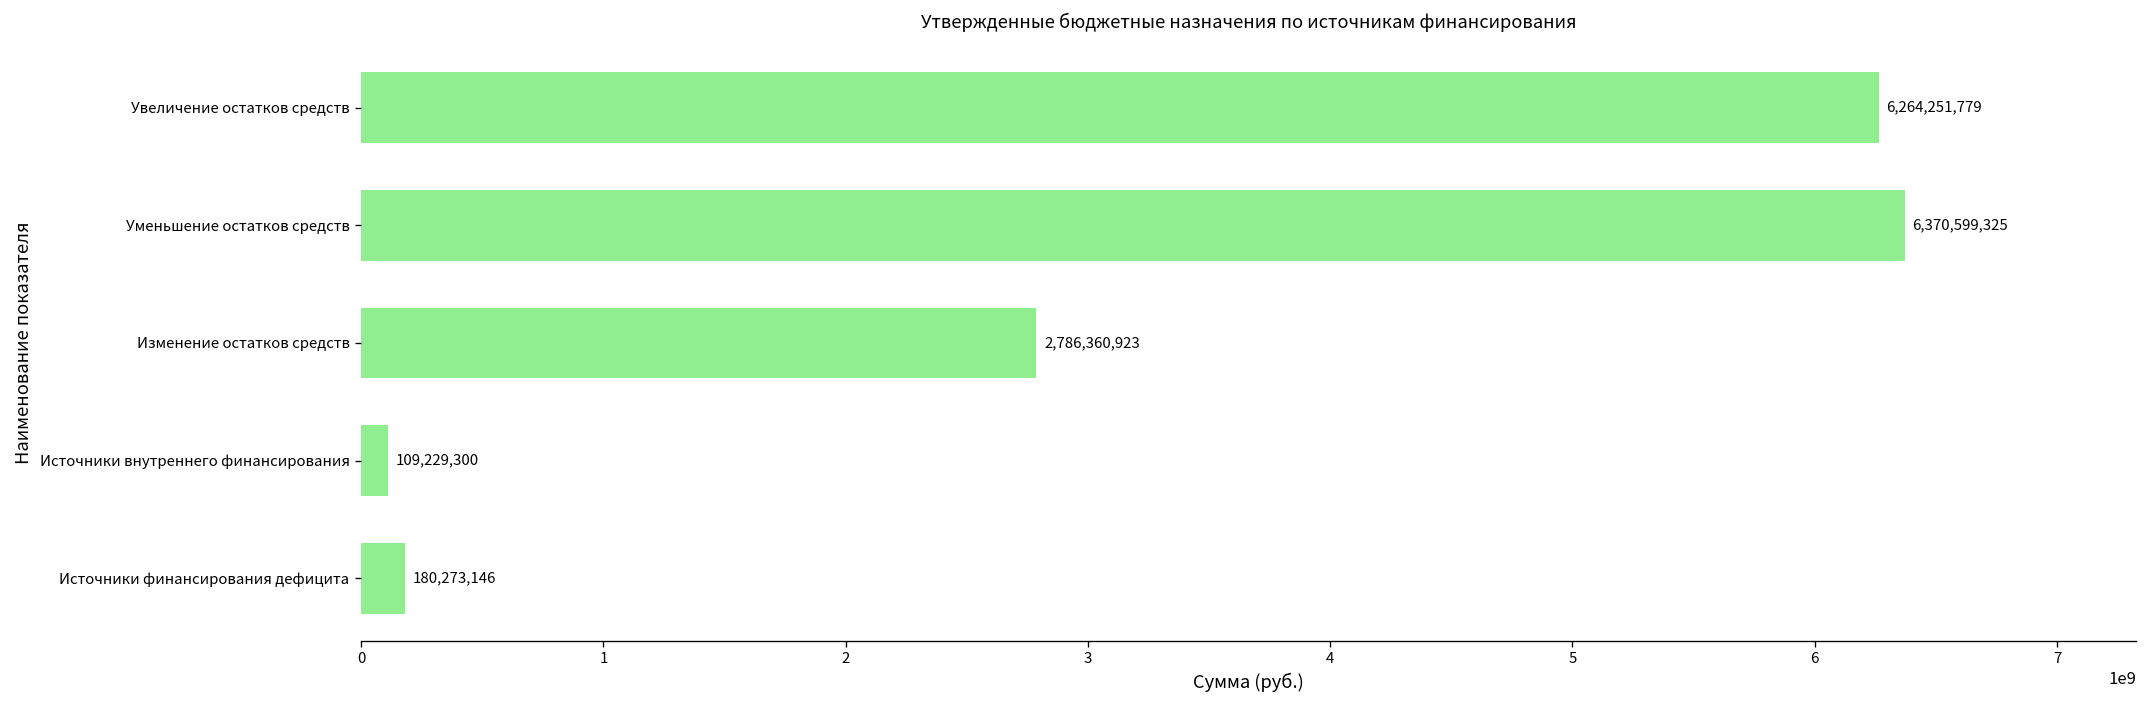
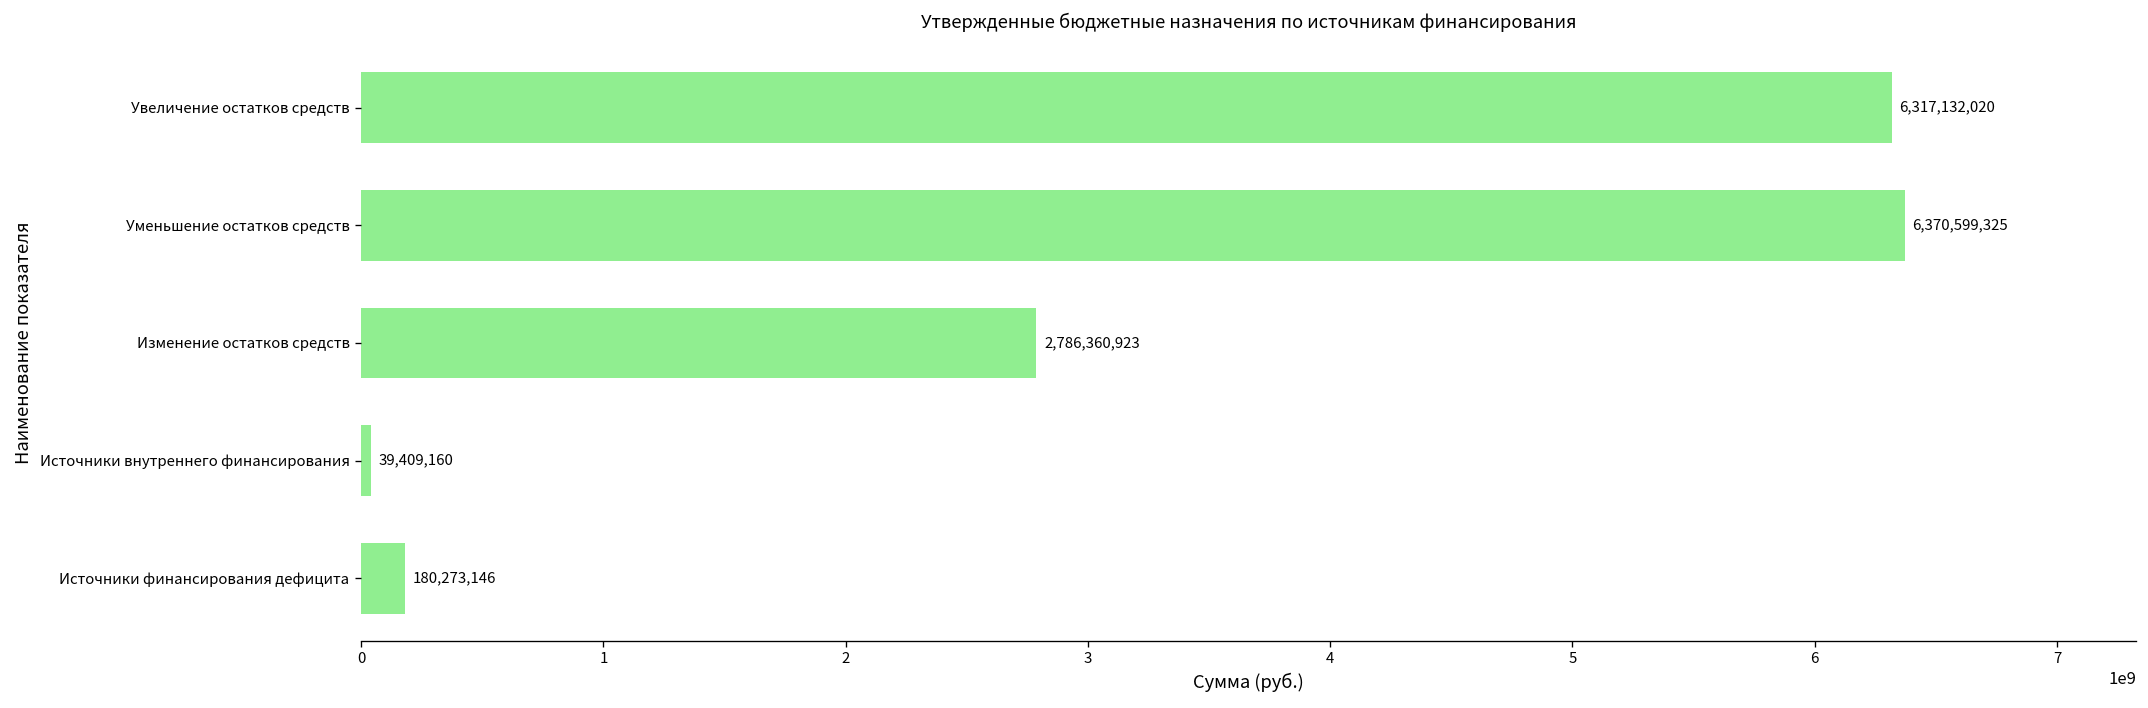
  {
-   "Увеличение остатков средств": "6,264,251,779",
+   "Увеличение остатков средств": "6,317,132,020",
    "Уменьшение остатков средств": "6,370,599,325",
    "Изменение остатков средств": "2,786,360,923",
-   "Источники внутреннего финансирования": "109,229,300",
+   "Источники внутреннего финансирования": "39,409,160",
    "Источники финансирования дефицита": "180,273,146"
  }
